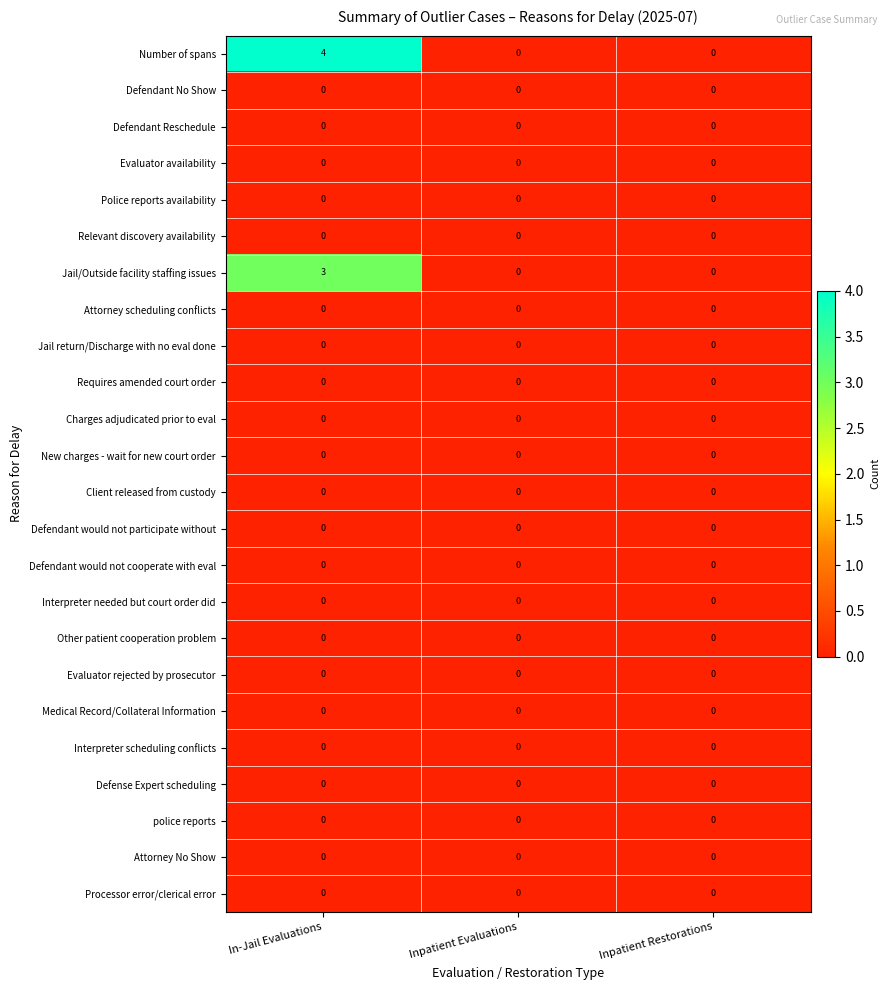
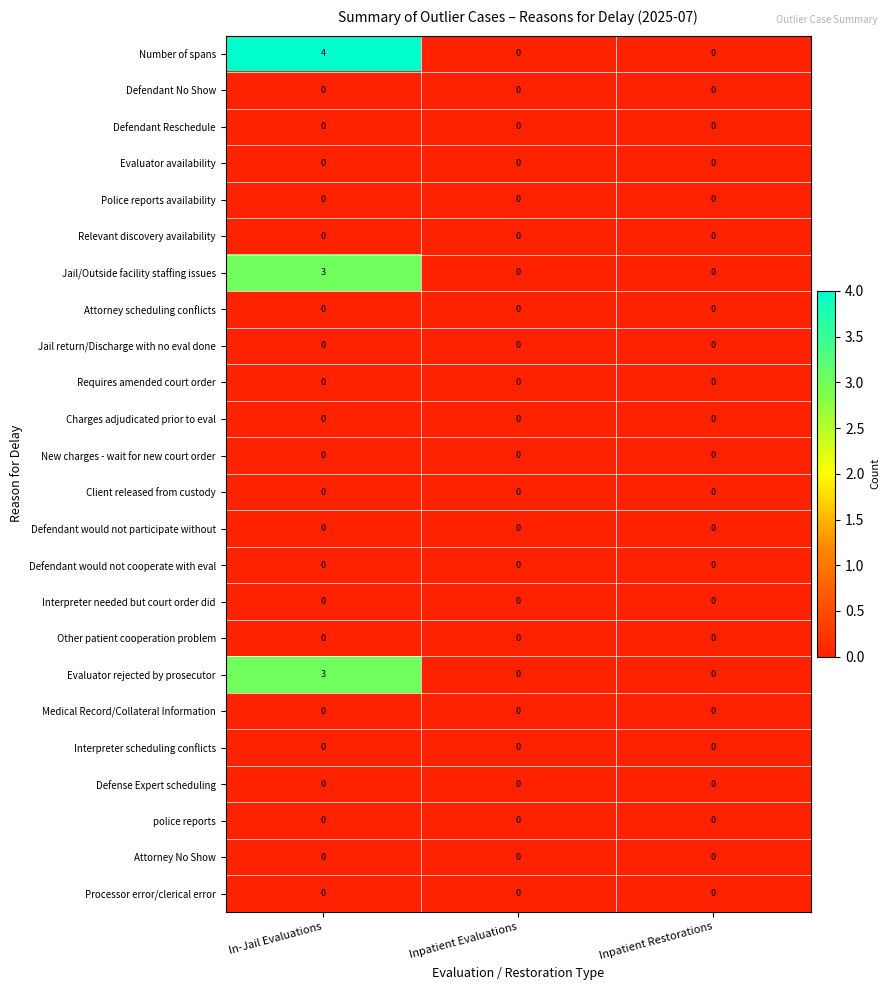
  {
    "Number of spans": {
      "In-Jail Evaluations": 4,
      "Inpatient Evaluations": 0,
      "Inpatient Restorations": 0
    },
    "Defendant No Show": {
      "In-Jail Evaluations": 0,
      "Inpatient Evaluations": 0,
      "Inpatient Restorations": 0
    },
    "Defendant Reschedule": {
      "In-Jail Evaluations": 0,
      "Inpatient Evaluations": 0,
      "Inpatient Restorations": 0
    },
    "Evaluator availability": {
      "In-Jail Evaluations": 0,
      "Inpatient Evaluations": 0,
      "Inpatient Restorations": 0
    },
    "Police reports availability": {
      "In-Jail Evaluations": 0,
      "Inpatient Evaluations": 0,
      "Inpatient Restorations": 0
    },
    "Relevant discovery availability": {
      "In-Jail Evaluations": 0,
      "Inpatient Evaluations": 0,
      "Inpatient Restorations": 0
    },
    "Jail/Outside facility staffing issues": {
      "In-Jail Evaluations": 3,
      "Inpatient Evaluations": 0,
      "Inpatient Restorations": 0
    },
    "Attorney scheduling conflicts": {
      "In-Jail Evaluations": 0,
      "Inpatient Evaluations": 0,
      "Inpatient Restorations": 0
    },
    "Jail return/Discharge with no eval done": {
      "In-Jail Evaluations": 0,
      "Inpatient Evaluations": 0,
      "Inpatient Restorations": 0
    },
    "Requires amended court order": {
      "In-Jail Evaluations": 0,
      "Inpatient Evaluations": 0,
      "Inpatient Restorations": 0
    },
    "Charges adjudicated prior to eval": {
      "In-Jail Evaluations": 0,
      "Inpatient Evaluations": 0,
      "Inpatient Restorations": 0
    },
    "New charges - wait for new court order": {
      "In-Jail Evaluations": 0,
      "Inpatient Evaluations": 0,
      "Inpatient Restorations": 0
    },
    "Client released from custody": {
      "In-Jail Evaluations": 0,
      "Inpatient Evaluations": 0,
      "Inpatient Restorations": 0
    },
    "Defendant would not participate without": {
      "In-Jail Evaluations": 0,
      "Inpatient Evaluations": 0,
      "Inpatient Restorations": 0
    },
    "Defendant would not cooperate with eval": {
      "In-Jail Evaluations": 0,
      "Inpatient Evaluations": 0,
      "Inpatient Restorations": 0
    },
    "Interpreter needed but court order did": {
      "In-Jail Evaluations": 0,
      "Inpatient Evaluations": 0,
      "Inpatient Restorations": 0
    },
    "Other patient cooperation problem": {
      "In-Jail Evaluations": 0,
      "Inpatient Evaluations": 0,
      "Inpatient Restorations": 0
    },
    "Evaluator rejected by prosecutor": {
-     "In-Jail Evaluations": 0,
+     "In-Jail Evaluations": 3,
      "Inpatient Evaluations": 0,
      "Inpatient Restorations": 0
    },
    "Medical Record/Collateral Information": {
      "In-Jail Evaluations": 0,
      "Inpatient Evaluations": 0,
      "Inpatient Restorations": 0
    },
    "Interpreter scheduling conflicts": {
      "In-Jail Evaluations": 0,
      "Inpatient Evaluations": 0,
      "Inpatient Restorations": 0
    },
    "Defense Expert scheduling": {
      "In-Jail Evaluations": 0,
      "Inpatient Evaluations": 0,
      "Inpatient Restorations": 0
    },
    "police reports": {
      "In-Jail Evaluations": 0,
      "Inpatient Evaluations": 0,
      "Inpatient Restorations": 0
    },
    "Attorney No Show": {
      "In-Jail Evaluations": 0,
      "Inpatient Evaluations": 0,
      "Inpatient Restorations": 0
    },
    "Processor error/clerical error": {
      "In-Jail Evaluations": 0,
      "Inpatient Evaluations": 0,
      "Inpatient Restorations": 0
    }
  }
